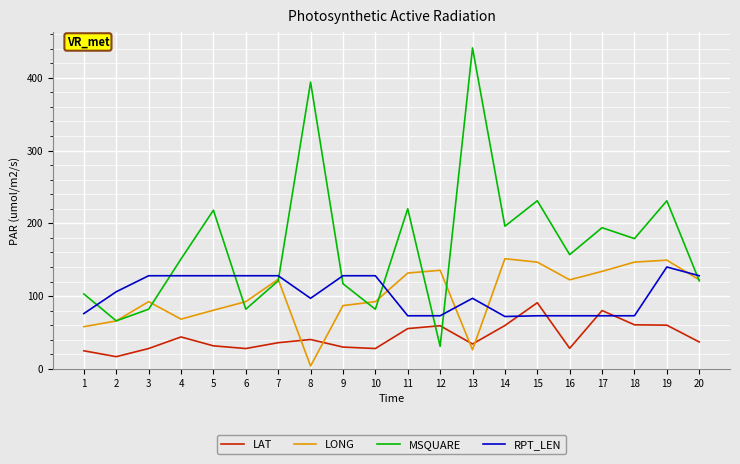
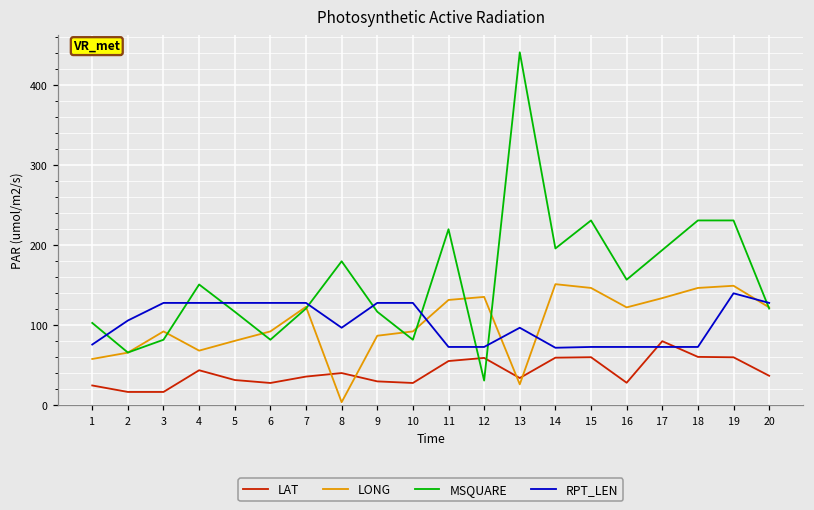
  {
    "LAT": {
      "1": 20,
      "2": 20,
-     "3": 30,
+     "3": 20,
      "4": 40,
      "5": 30,
      "6": 30,
      "7": 40,
      "8": 40,
      "9": 30,
      "10": 30,
      "11": 60,
      "12": 60,
      "13": 30,
      "14": 60,
-     "15": 90,
+     "15": 60,
      "16": 30,
      "17": 80,
      "18": 60,
      "19": 60,
      "20": 40
    },
    "LONG": {
      "1": 60,
      "3": 90,
      "4": 70,
      "5": 80,
      "6": 90,
      "8": 0,
      "9": 90,
      "10": 90,
      "11": 130,
      "12": 140,
      "13": 30,
      "14": 150,
      "15": 150,
      "16": 120,
      "17": 130,
      "18": 150,
      "19": 150
    },
    "MSQUARE": {
      "1": 100,
      "3": 80,
      "4": 150,
-     "5": 220,
+     "5": 120,
      "6": 80,
-     "8": 390,
+     "8": 180,
      "9": 120,
      "10": 80,
      "11": 220,
      "12": 30,
      "13": 440,
      "14": 200,
      "15": 230,
      "16": 160,
      "17": 190,
-     "18": 180,
+     "18": 230,
      "19": 230
    },
    "RPT_LEN": {
      "1": 80,
      "2": 110,
      "3": 130,
      "4": 130,
      "5": 130,
      "6": 130,
      "7": 130,
      "8": 100,
      "9": 130,
      "10": 130,
      "11": 70,
      "12": 70,
      "13": 100,
      "14": 70,
      "15": 70,
      "16": 70,
      "17": 70,
      "18": 70,
      "19": 140,
      "20": 130
    }
  }
